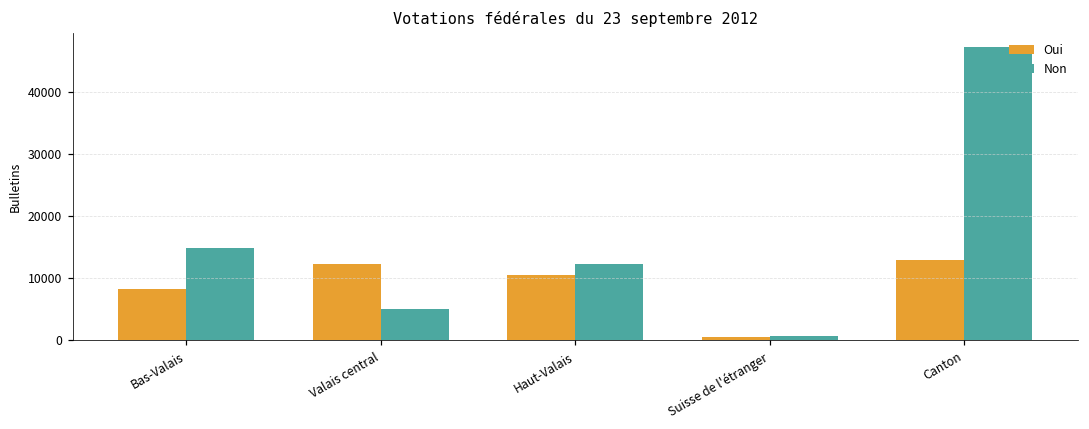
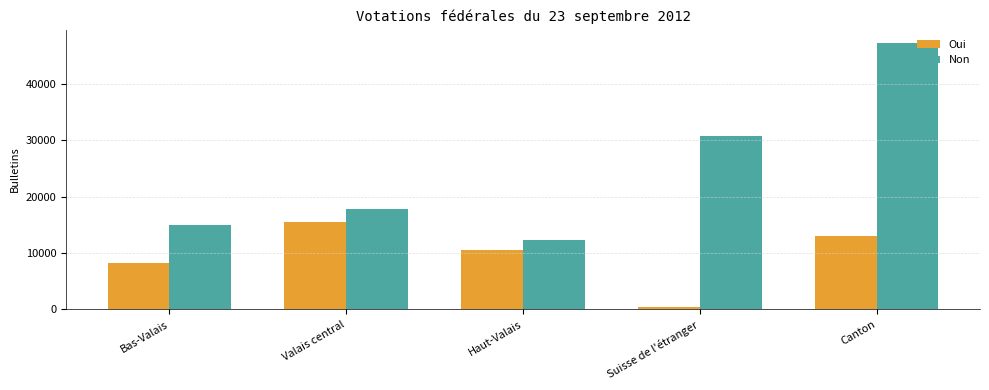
  {
    "Oui": {
      "Bas-Valais": 8000,
-     "Valais central": 12000,
+     "Valais central": 15000,
      "Haut-Valais": 11000,
      "Suisse de l'étranger": 0,
      "Canton": 13000
    },
    "Non": {
      "Bas-Valais": 15000,
-     "Valais central": 5000,
+     "Valais central": 18000,
      "Haut-Valais": 12000,
-     "Suisse de l'étranger": 1000,
+     "Suisse de l'étranger": 31000,
      "Canton": 47000
    }
  }
